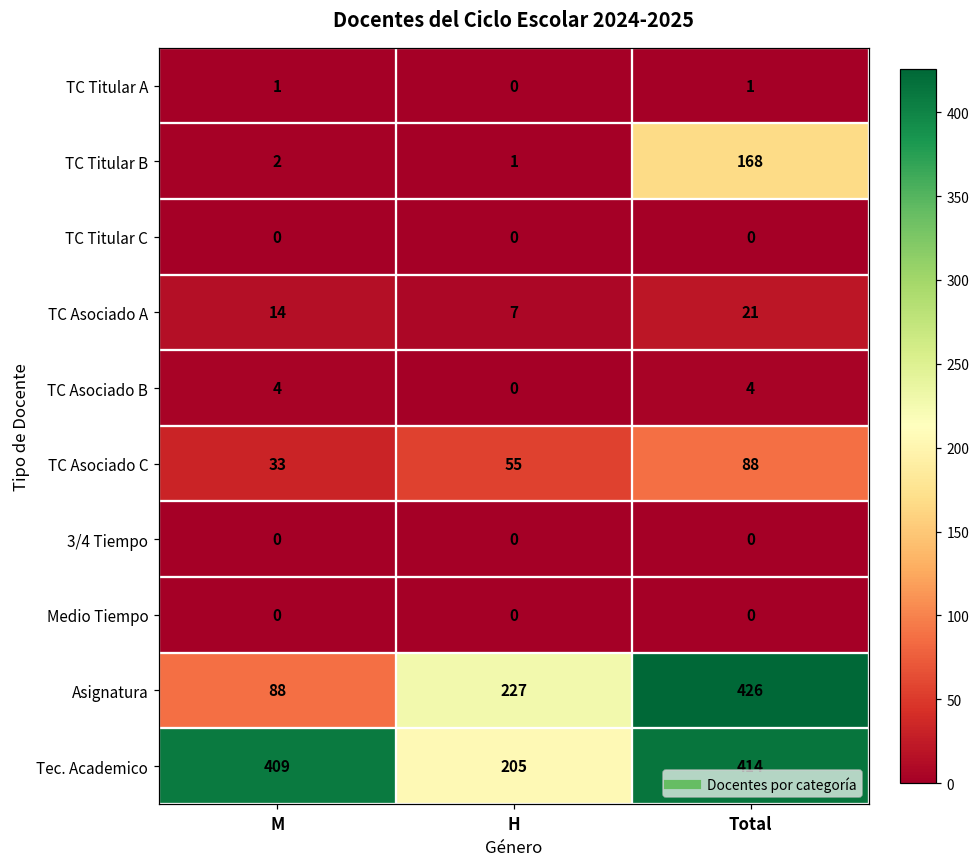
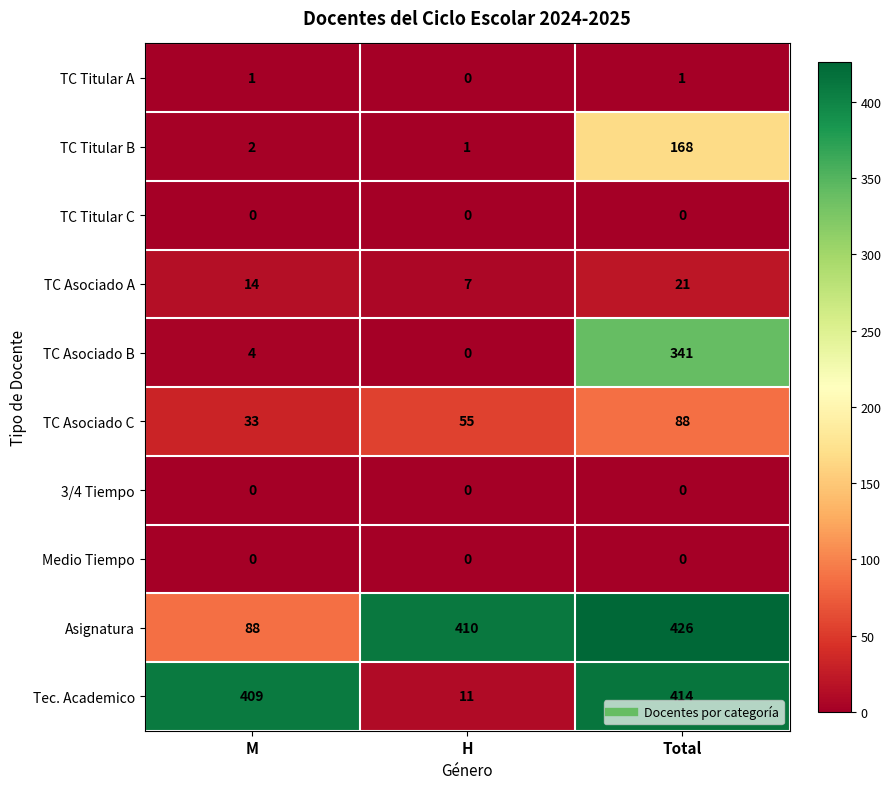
  {
    "TC Titular A": {
      "M": 1,
      "H": 0,
      "Total": 1
    },
    "TC Titular B": {
      "M": 2,
      "H": 1,
      "Total": 168
    },
    "TC Titular C": {
      "M": 0,
      "H": 0,
      "Total": 0
    },
    "TC Asociado A": {
      "M": 14,
      "H": 7,
      "Total": 21
    },
    "TC Asociado B": {
      "M": 4,
      "H": 0,
-     "Total": 4
+     "Total": 341
    },
    "TC Asociado C": {
      "M": 33,
      "H": 55,
      "Total": 88
    },
    "3/4 Tiempo": {
      "M": 0,
      "H": 0,
      "Total": 0
    },
    "Medio Tiempo": {
      "M": 0,
      "H": 0,
      "Total": 0
    },
    "Asignatura": {
      "M": 88,
-     "H": 227,
+     "H": 410,
      "Total": 426
    },
    "Tec. Academico": {
      "M": 409,
-     "H": 205
+     "H": 11
    }
  }
